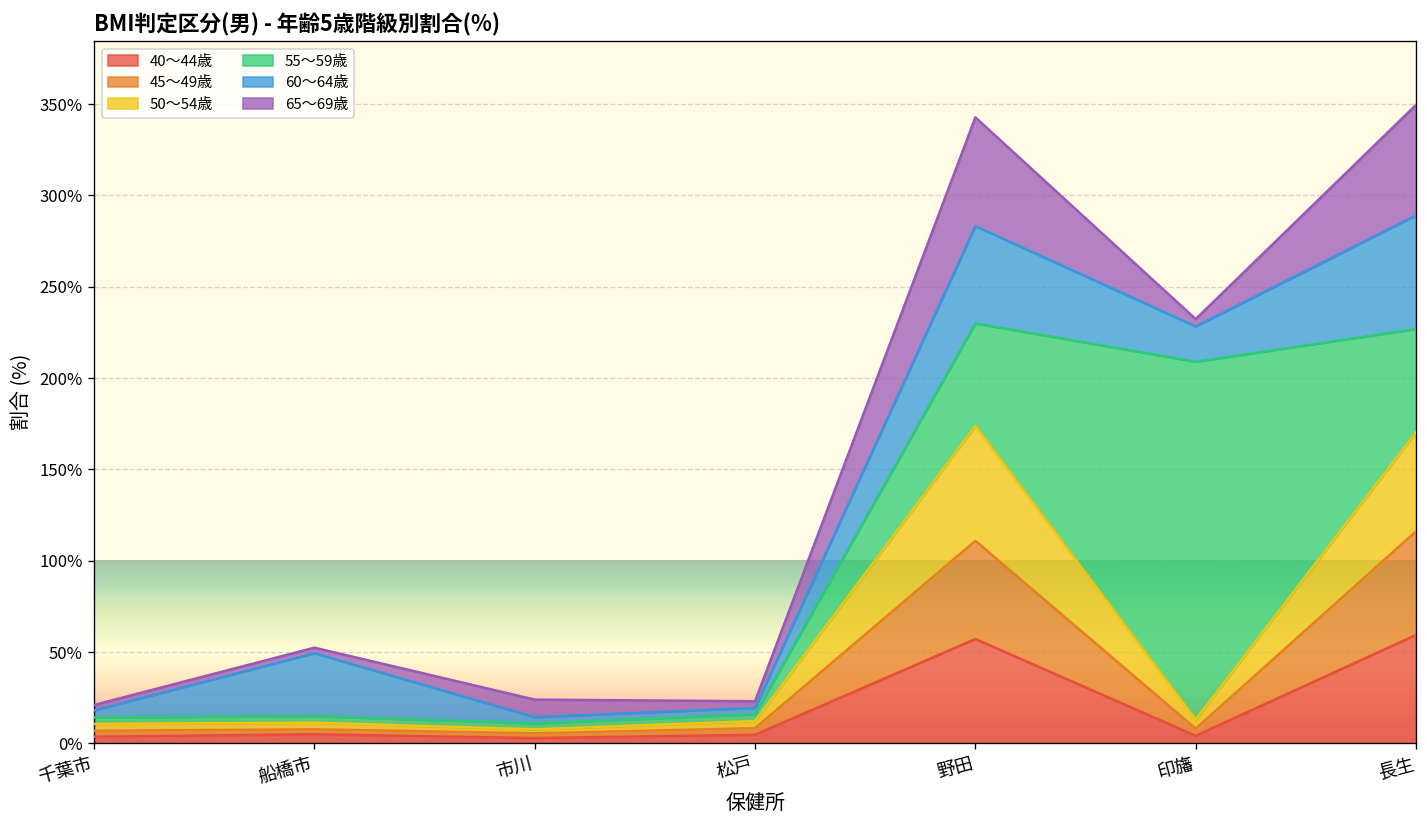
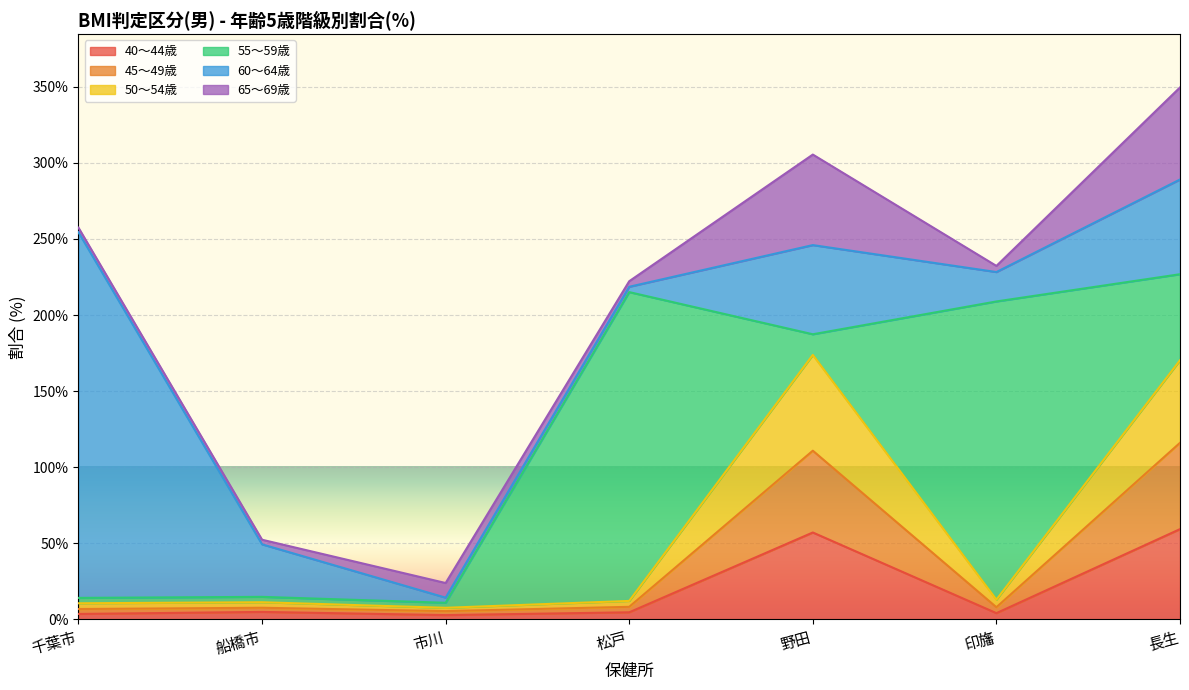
  {
    "50～54歳": {
      "千葉市": "4%",
      "船橋市": "4%",
      "市川": "2%",
      "松戸": "4%",
      "野田": "63%",
      "印旛": "5%",
      "長生": "54%"
    },
    "55～59歳": {
      "千葉市": "4%",
      "船橋市": "4%",
      "市川": "3%",
-     "松戸": "4%",
-     "野田": "56%",
+     "松戸": "203%",
+     "野田": "14%",
      "印旛": "196%",
      "長生": "57%"
    },
    "60～64歳": {
-     "千葉市": "4%",
+     "千葉市": "240%",
      "船橋市": "35%",
      "市川": "3%",
      "松戸": "4%",
-     "野田": "53%",
+     "野田": "59%",
      "印旛": "19%",
      "長生": "62%"
    },
    "65～69歳": {
      "千葉市": "3%",
      "船橋市": "3%",
      "市川": "10%",
      "松戸": "4%",
      "野田": "59%",
      "印旛": "4%",
      "長生": "60%"
    }
  }
